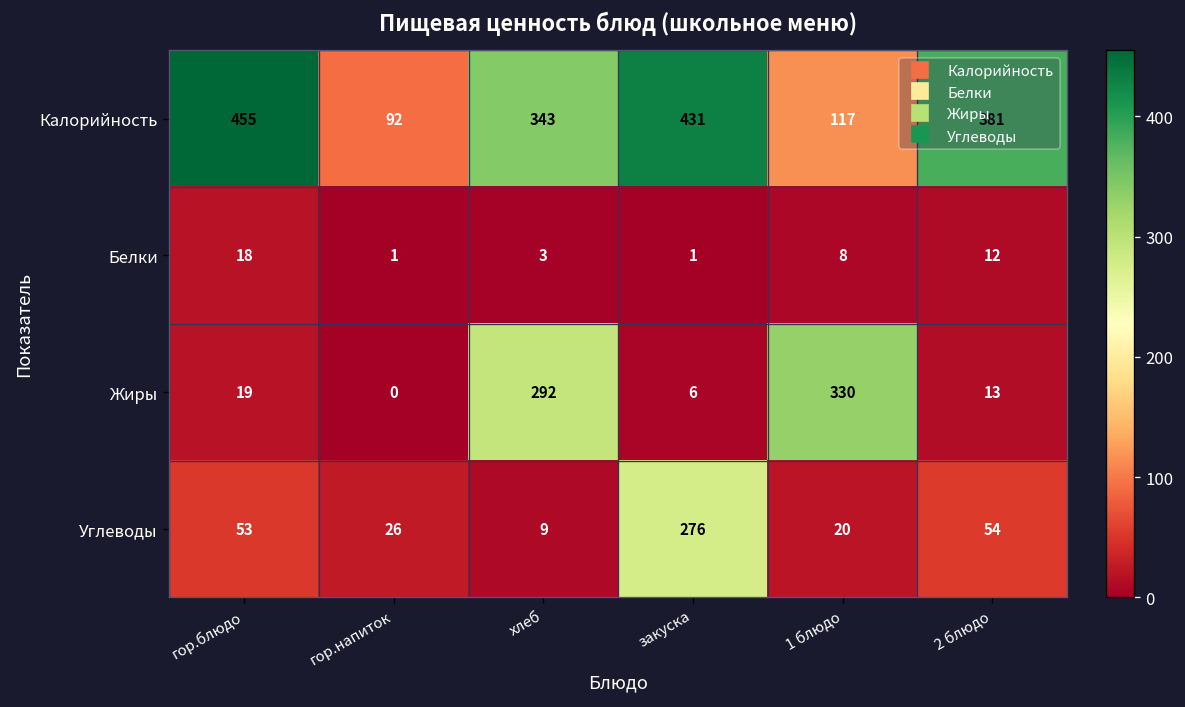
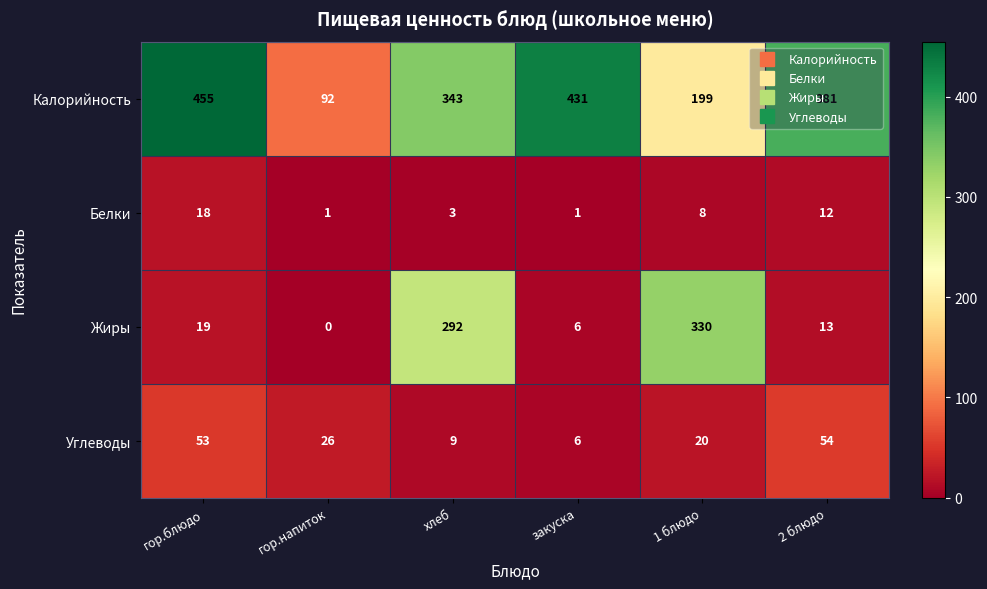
  {
    "Калорийность": {
      "гор.блюдо": 455,
      "гор.напиток": 92,
      "хлеб": 343,
      "закуска": 431,
-     "1 блюдо": 117
+     "1 блюдо": 199
    },
    "Белки": {
      "гор.блюдо": 18,
      "гор.напиток": 1,
      "хлеб": 3,
      "закуска": 1,
      "1 блюдо": 8,
      "2 блюдо": 12
    },
    "Жиры": {
      "гор.блюдо": 19,
      "гор.напиток": 0,
      "хлеб": 292,
      "закуска": 6,
      "1 блюдо": 330,
      "2 блюдо": 13
    },
    "Углеводы": {
      "гор.блюдо": 53,
      "гор.напиток": 26,
      "хлеб": 9,
-     "закуска": 276,
+     "закуска": 6,
      "1 блюдо": 20,
      "2 блюдо": 54
    }
  }
